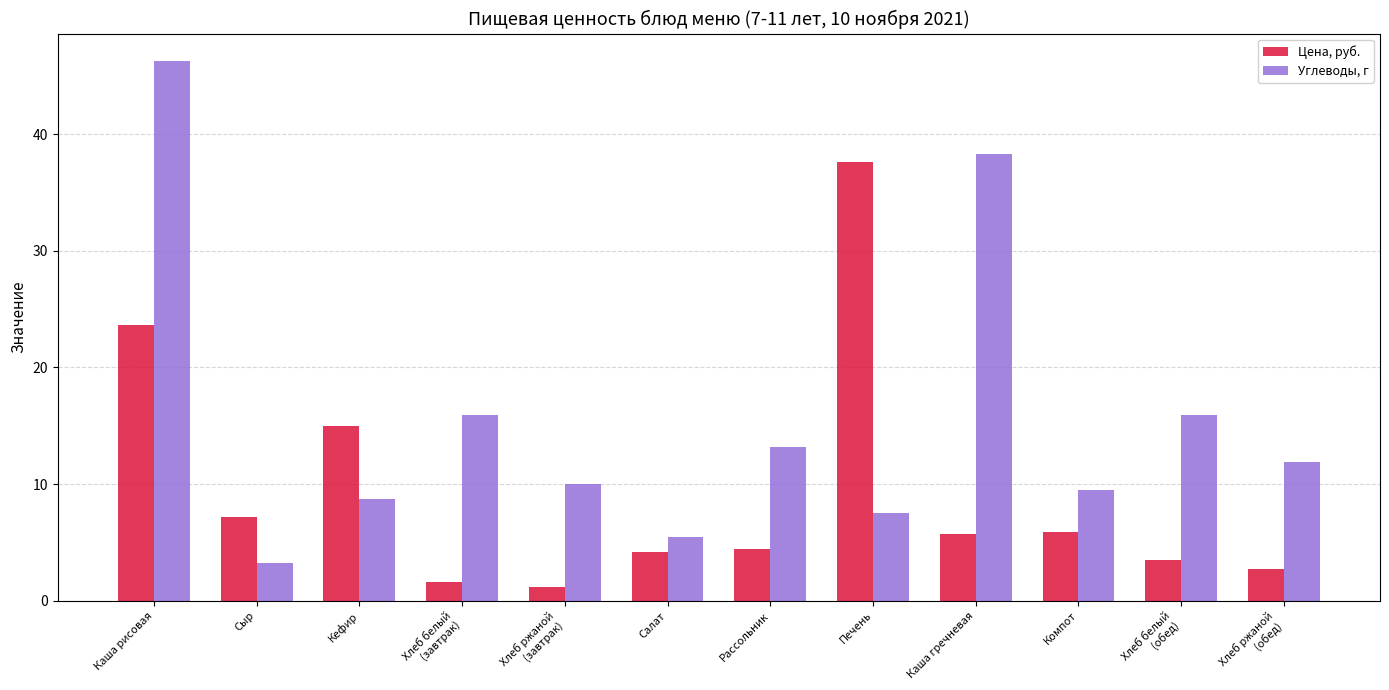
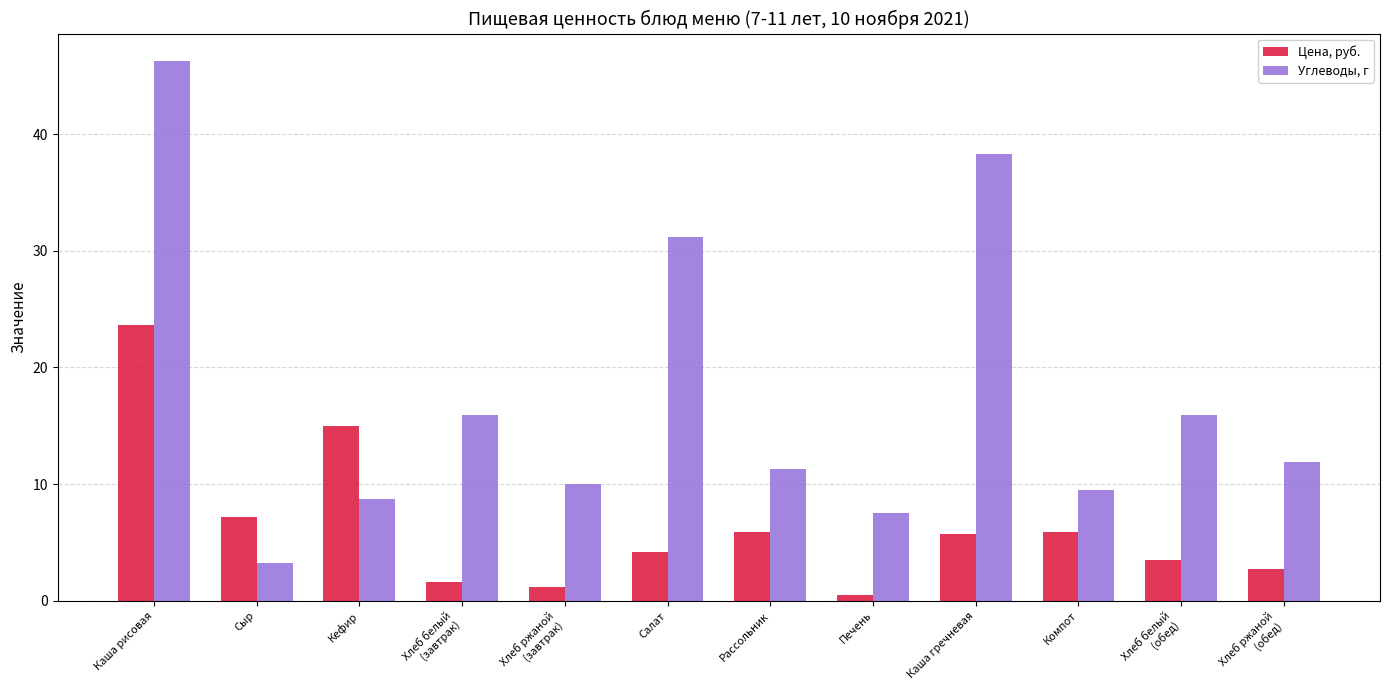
  {
    "Цена, руб.": {
      "Каша рисовая": 23.6,
      "Сыр": 7.2,
      "Кефир": 15.0,
      "Хлеб белый (завтрак)": 1.6,
      "Хлеб ржаной (завтрак)": 1.2,
      "Салат": 4.2,
-     "Рассольник": 4.4,
-     "Печень": 37.7,
+     "Рассольник": 5.9,
+     "Печень": 0.5,
      "Каша гречневая": 5.7,
      "Компот": 5.9,
      "Хлеб белый (обед)": 3.5,
      "Хлеб ржаной (обед)": 2.7
    },
    "Углеводы, г": {
      "Каша рисовая": 46.3,
      "Сыр": 3.2,
      "Кефир": 8.7,
      "Хлеб белый (завтрак)": 15.9,
      "Хлеб ржаной (завтрак)": 10.0,
-     "Салат": 5.5,
-     "Рассольник": 13.2,
+     "Салат": 31.2,
+     "Рассольник": 11.3,
      "Печень": 7.5,
      "Каша гречневая": 38.3,
      "Компот": 9.5,
      "Хлеб белый (обед)": 15.9,
      "Хлеб ржаной (обед)": 11.9
    }
  }
